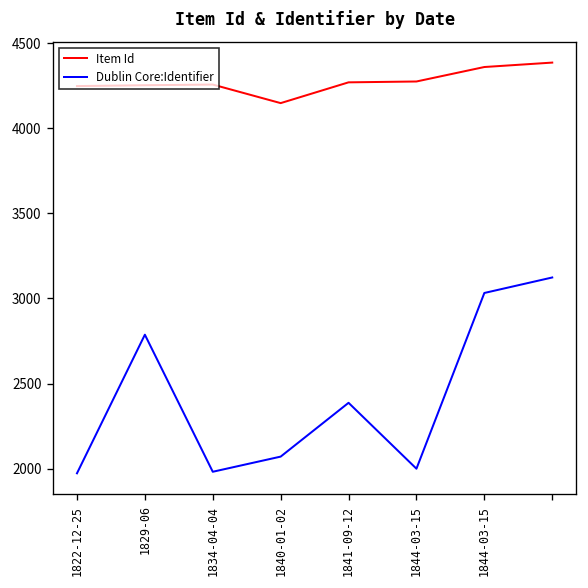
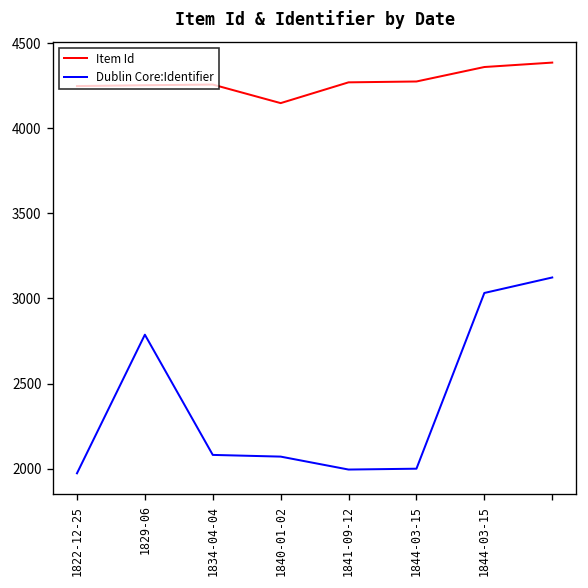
  {
    "Item Id": {
      "1840-01-02": 4150,
      "1841-09-12": 4270
    },
    "Dublin Core:Identifier": {
      "1822-12-25": 1970,
      "1829-06": 2790,
-     "1834-04-04": 1980,
+     "1834-04-04": 2080,
      "1840-01-02": 2070,
-     "1841-09-12": 2390
+     "1841-09-12": 2000
    }
  }
